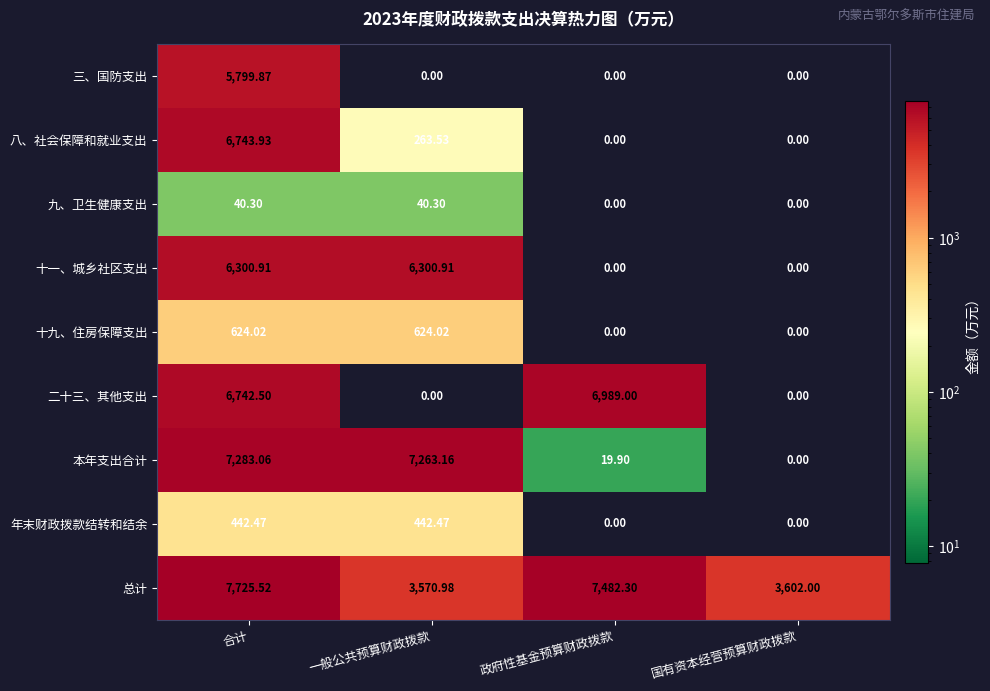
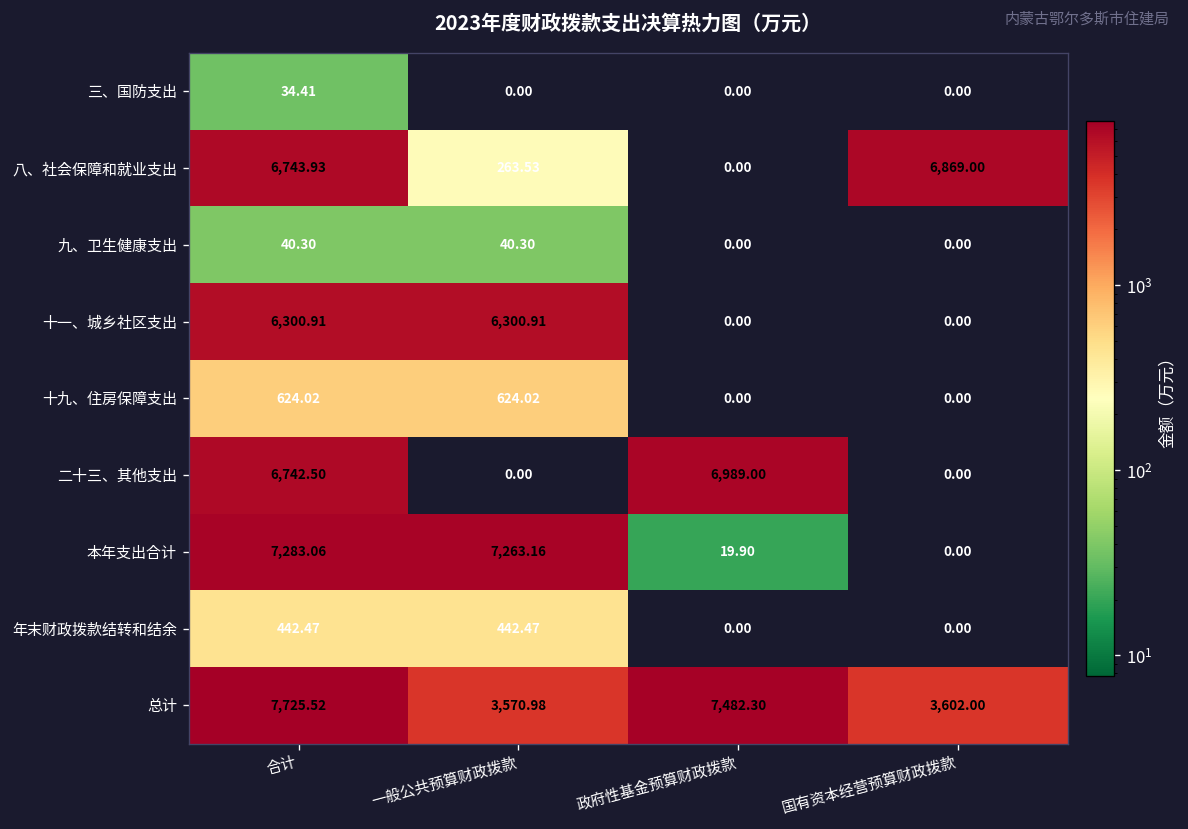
  {
    "三、国防支出": {
-     "合计": "5,799.87",
+     "合计": "34.41",
      "一般公共预算财政拨款": "0.00",
      "政府性基金预算财政拨款": "0.00",
      "国有资本经营预算财政拨款": "0.00"
    },
    "八、社会保障和就业支出": {
      "合计": "6,743.93",
      "一般公共预算财政拨款": "263.53",
      "政府性基金预算财政拨款": "0.00",
-     "国有资本经营预算财政拨款": "0.00"
+     "国有资本经营预算财政拨款": "6,869.00"
    },
    "九、卫生健康支出": {
      "合计": "40.30",
      "一般公共预算财政拨款": "40.30",
      "政府性基金预算财政拨款": "0.00",
      "国有资本经营预算财政拨款": "0.00"
    },
    "十一、城乡社区支出": {
      "合计": "6,300.91",
      "一般公共预算财政拨款": "6,300.91",
      "政府性基金预算财政拨款": "0.00",
      "国有资本经营预算财政拨款": "0.00"
    },
    "十九、住房保障支出": {
      "合计": "624.02",
      "一般公共预算财政拨款": "624.02",
      "政府性基金预算财政拨款": "0.00",
      "国有资本经营预算财政拨款": "0.00"
    },
    "二十三、其他支出": {
      "合计": "6,742.50",
      "一般公共预算财政拨款": "0.00",
      "政府性基金预算财政拨款": "6,989.00",
      "国有资本经营预算财政拨款": "0.00"
    },
    "本年支出合计": {
      "合计": "7,283.06",
      "一般公共预算财政拨款": "7,263.16",
      "政府性基金预算财政拨款": "19.90",
      "国有资本经营预算财政拨款": "0.00"
    },
    "年末财政拨款结转和结余": {
      "合计": "442.47",
      "一般公共预算财政拨款": "442.47",
      "政府性基金预算财政拨款": "0.00",
      "国有资本经营预算财政拨款": "0.00"
    },
    "总计": {
      "合计": "7,725.52",
      "一般公共预算财政拨款": "3,570.98",
      "政府性基金预算财政拨款": "7,482.30",
      "国有资本经营预算财政拨款": "3,602.00"
    }
  }
